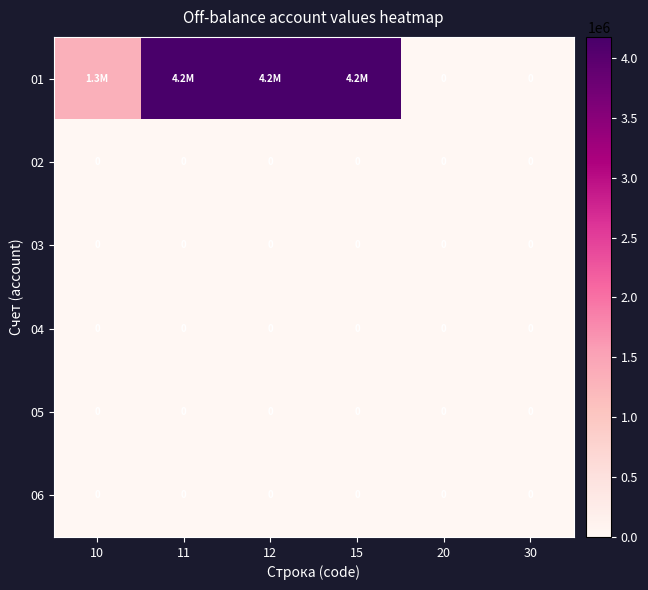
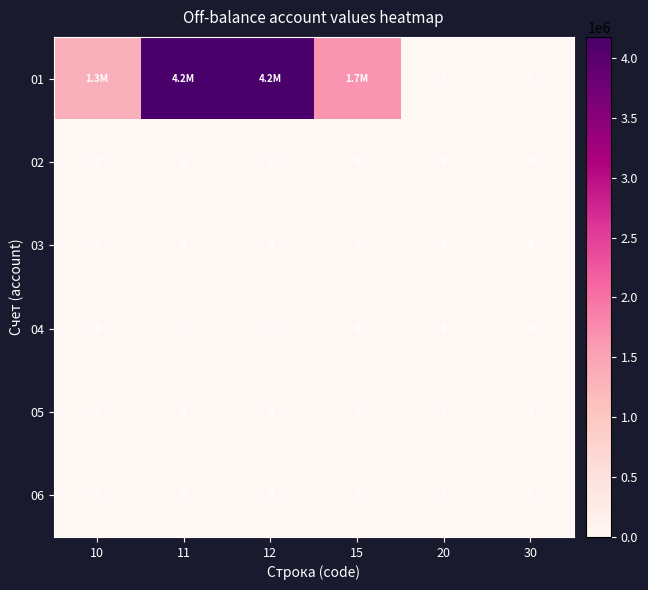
  {
    "01": {
      "10": "1.3M",
      "11": "4.2M",
      "12": "4.2M",
-     "15": "4.2M"
+     "15": "1.7M"
    }
  }
